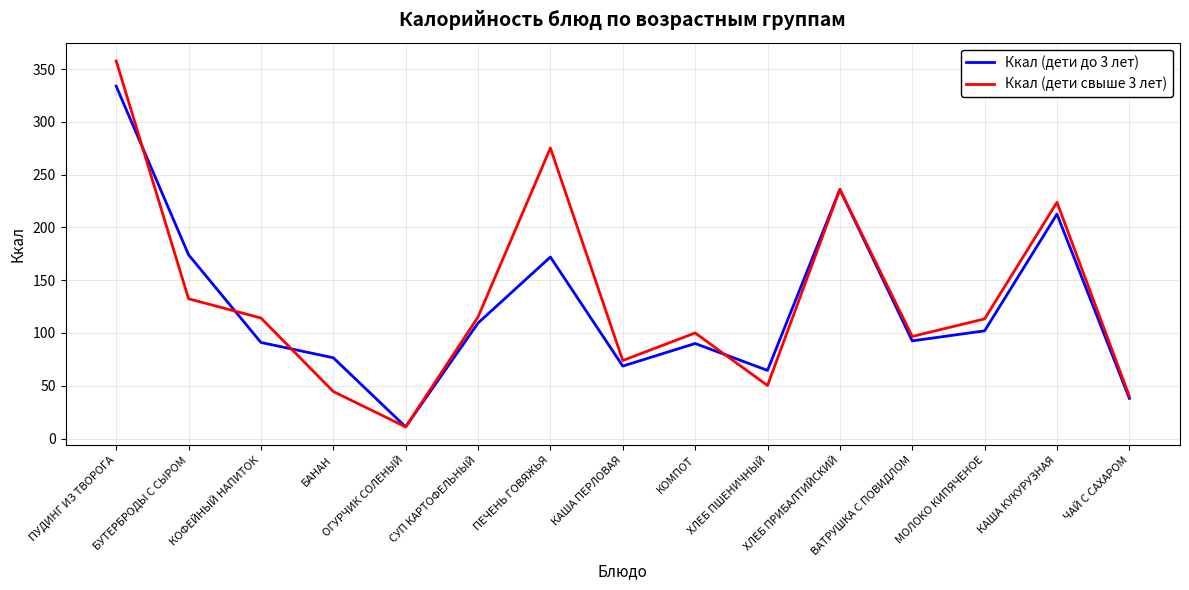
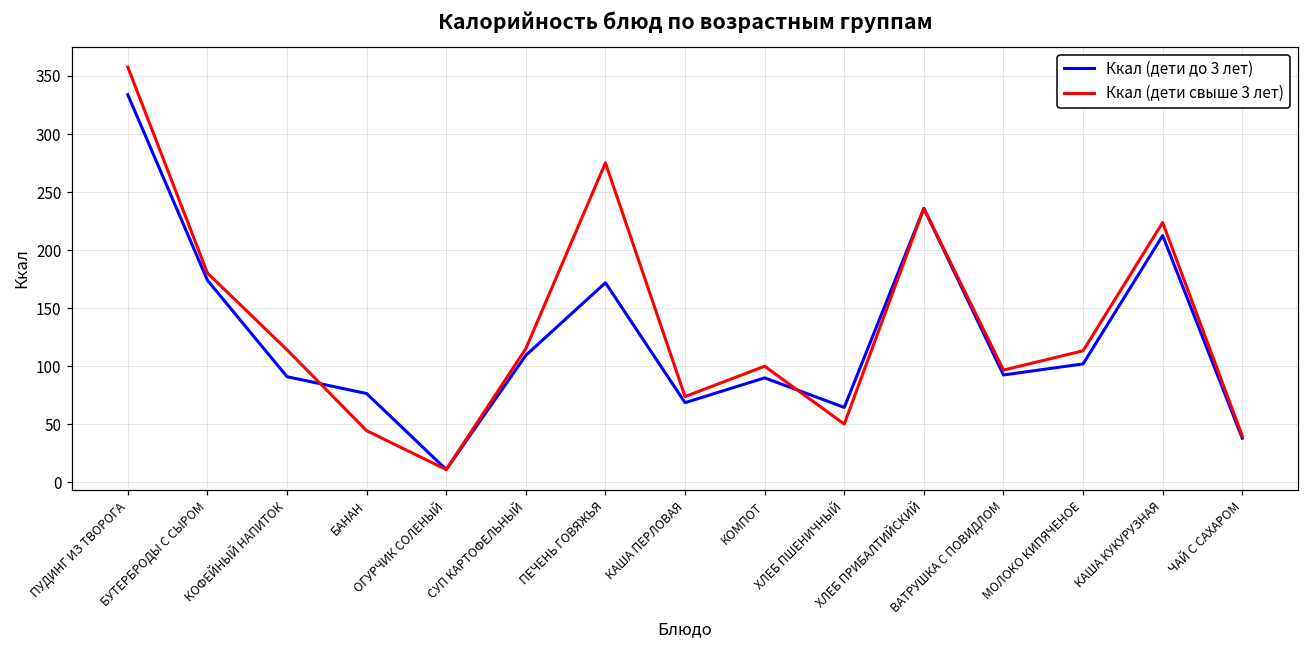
  {
    "Ккал (дети до 3 лет)": {
      "ПУДИНГ ИЗ ТВОРОГА": 334,
      "БУТЕРБРОДЫ С СЫРОМ": 174,
      "КОФЕЙНЫЙ НАПИТОК": 91,
      "БАНАН": 77,
      "СУП КАРТОФЕЛЬНЫЙ": 109,
      "ПЕЧЕНЬ ГОВЯЖЬЯ": 172,
      "КАША ПЕРЛОВАЯ": 69,
      "КОМПОТ": 90,
      "ХЛЕБ ПШЕНИЧНЫЙ": 65,
      "ВАТРУШКА С ПОВИДЛОМ": 93,
      "МОЛОКО КИПЯЧЕНОЕ": 102,
      "КАША КУКУРУЗНАЯ": 213
    },
    "Ккал (дети свыше 3 лет)": {
      "ПУДИНГ ИЗ ТВОРОГА": 358,
-     "БУТЕРБРОДЫ С СЫРОМ": 132,
+     "БУТЕРБРОДЫ С СЫРОМ": 180,
      "КОФЕЙНЫЙ НАПИТОК": 114,
      "БАНАН": 45,
      "СУП КАРТОФЕЛЬНЫЙ": 115,
      "ПЕЧЕНЬ ГОВЯЖЬЯ": 275,
      "КАША ПЕРЛОВАЯ": 74,
      "КОМПОТ": 100,
      "ХЛЕБ ПШЕНИЧНЫЙ": 50,
      "ВАТРУШКА С ПОВИДЛОМ": 97,
      "МОЛОКО КИПЯЧЕНОЕ": 113,
      "КАША КУКУРУЗНАЯ": 224
    }
  }
